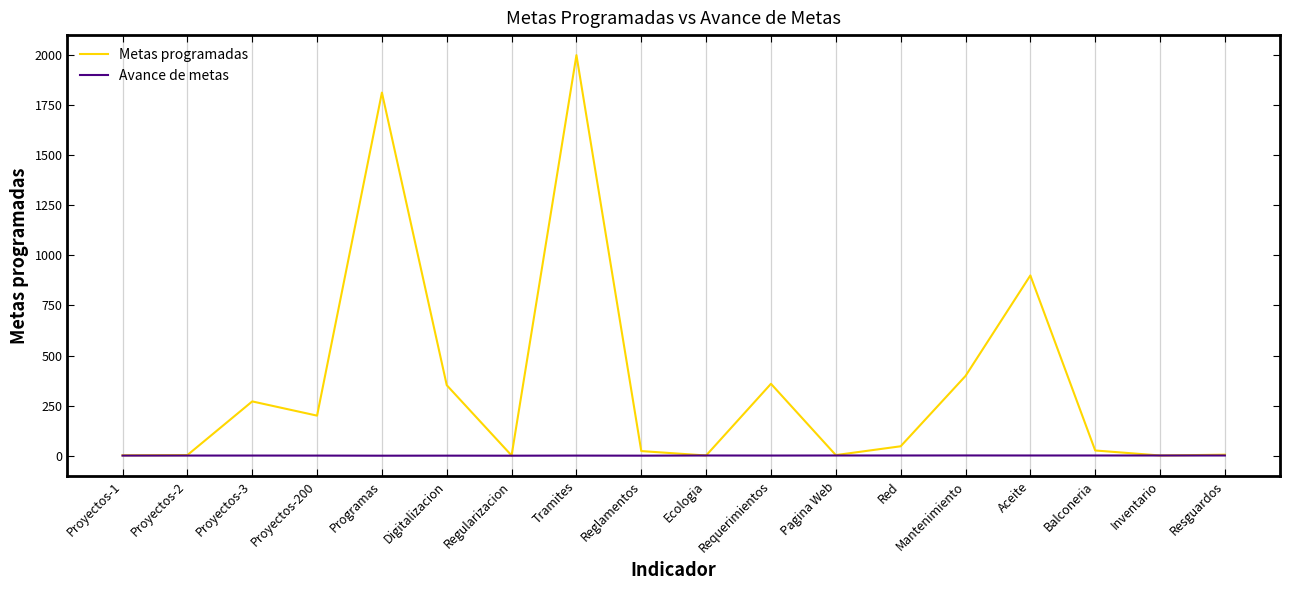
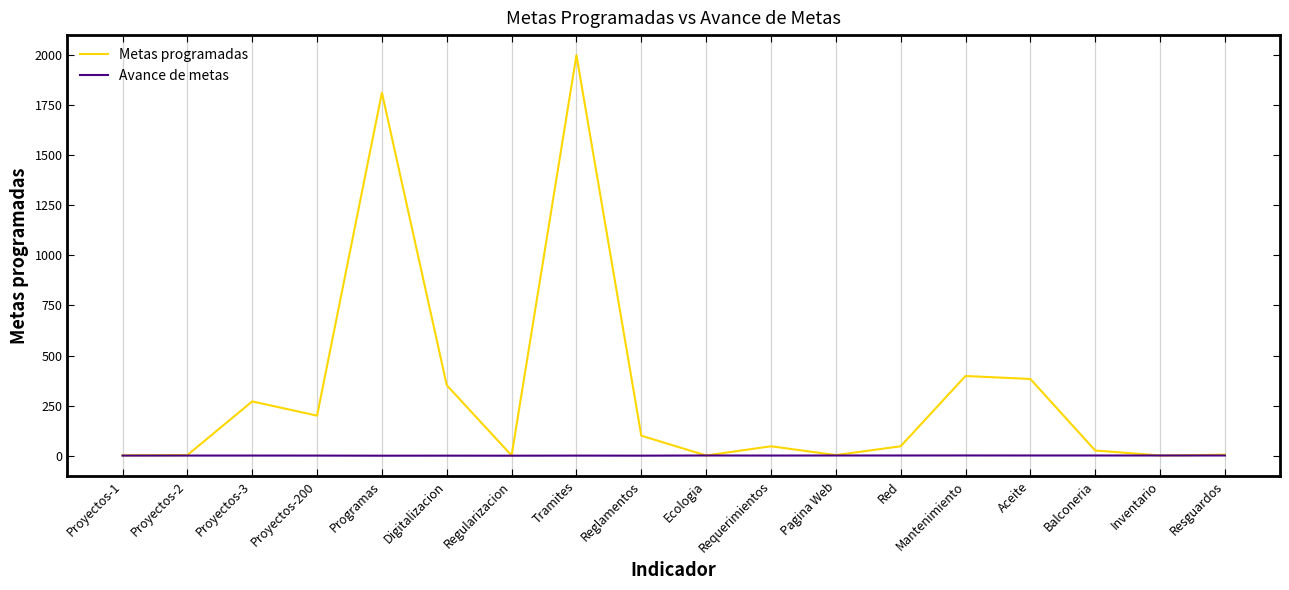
  {
    "Metas programadas": {
      "Proyectos-3": 270,
      "Proyectos-200": 200,
      "Programas": 1810,
      "Digitalizacion": 350,
      "Tramites": 2000,
-     "Reglamentos": 20,
-     "Requerimientos": 360,
+     "Reglamentos": 100,
+     "Requerimientos": 50,
      "Red": 50,
      "Mantenimiento": 400,
-     "Aceite": 900,
+     "Aceite": 380,
      "Balconeria": 30
    },
    "Avance de metas": {
      "Proyectos-3": 0,
      "Proyectos-200": 0,
      "Programas": 0,
      "Digitalizacion": 0,
      "Tramites": 0,
      "Reglamentos": 0,
      "Requerimientos": 0,
      "Red": 0,
      "Mantenimiento": 0,
      "Aceite": 0,
      "Balconeria": 0
    }
  }
